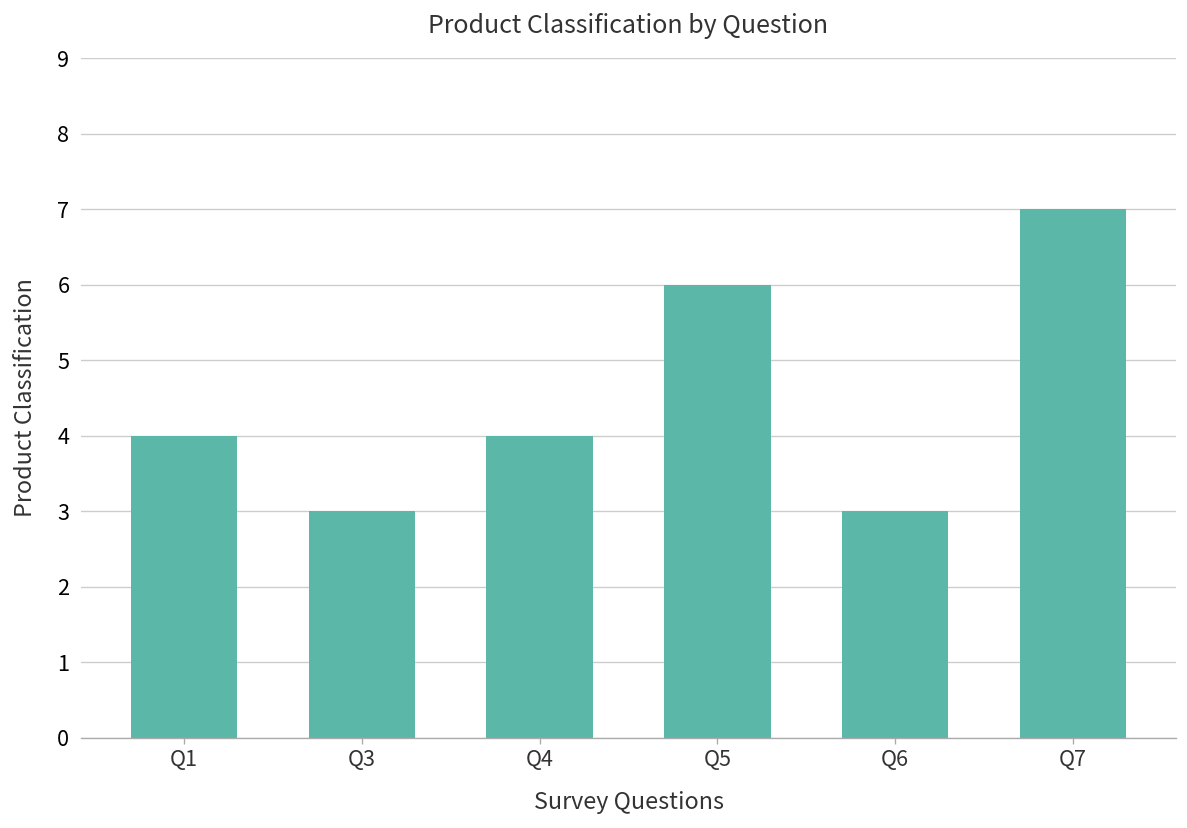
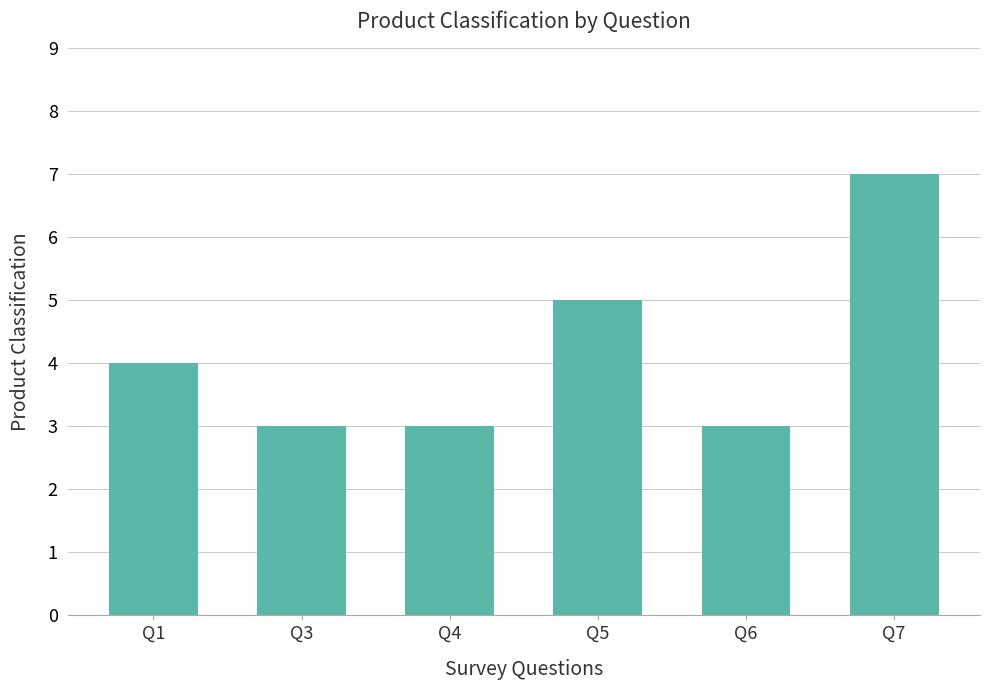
  {
    "Q1": 4,
    "Q3": 3,
-   "Q4": 4,
-   "Q5": 6,
+   "Q4": 3,
+   "Q5": 5,
    "Q6": 3,
    "Q7": 7
  }
